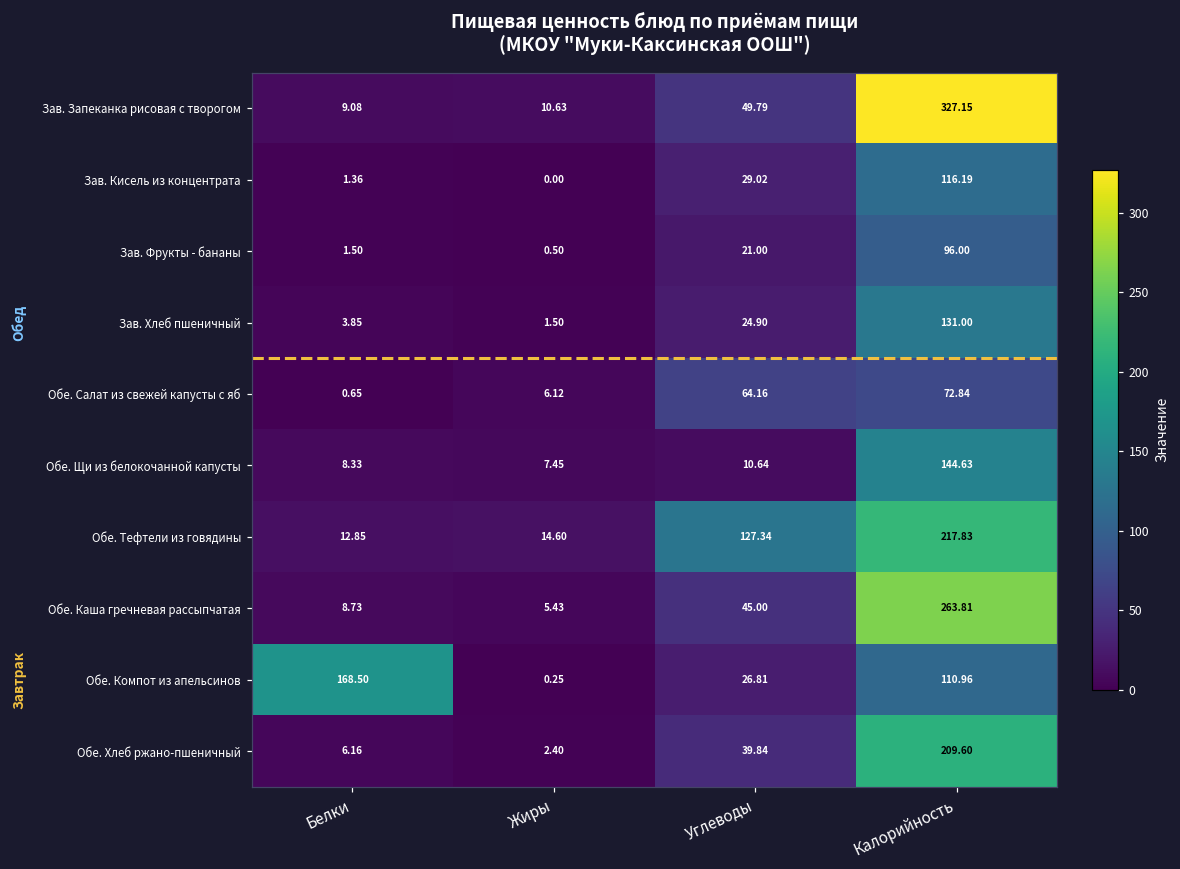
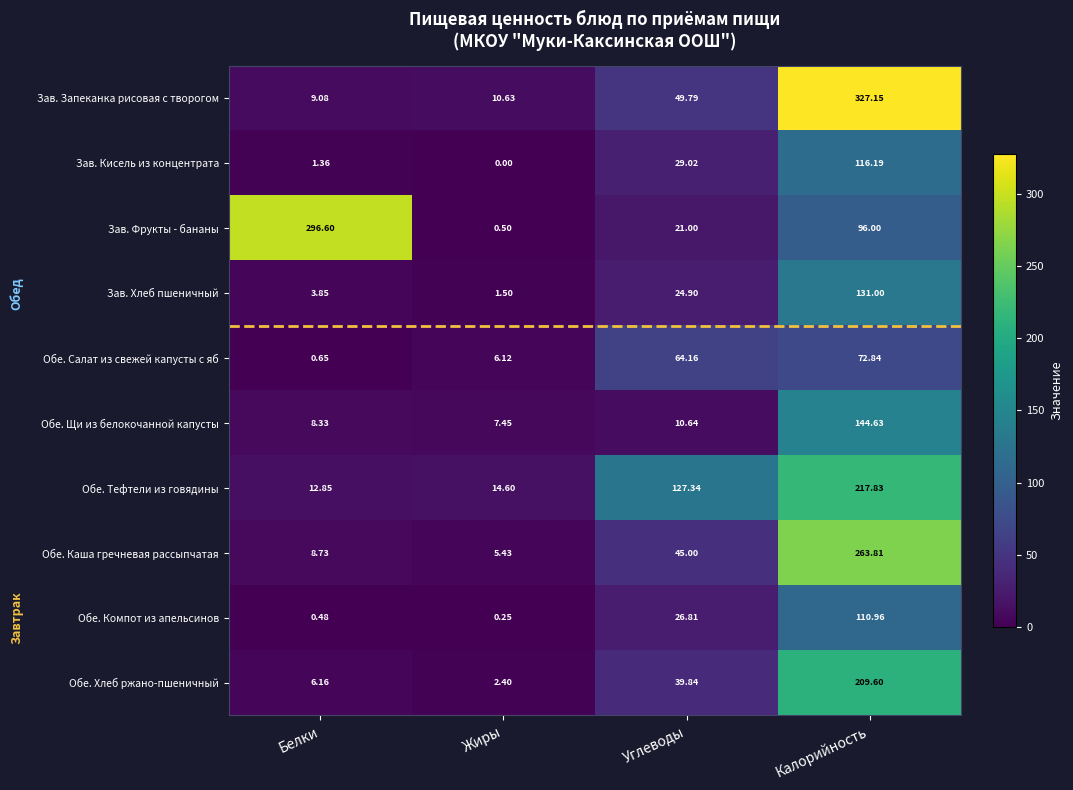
  {
    "Зав. Запеканка рисовая с творогом": {
      "Белки": 9.08,
      "Жиры": 10.63,
      "Углеводы": 49.79,
      "Калорийность": 327.15
    },
    "Зав. Кисель из концентрата": {
      "Белки": 1.36,
      "Жиры": 0.00,
      "Углеводы": 29.02,
      "Калорийность": 116.19
    },
    "Зав. Фрукты - бананы": {
-     "Белки": 1.50,
+     "Белки": 296.60,
      "Жиры": 0.50,
      "Углеводы": 21.00,
      "Калорийность": 96.00
    },
    "Зав. Хлеб пшеничный": {
      "Белки": 3.85,
      "Жиры": 1.50,
      "Углеводы": 24.90,
      "Калорийность": 131.00
    },
    "Обе. Салат из свежей капусты с яб": {
      "Белки": 0.65,
      "Жиры": 6.12,
      "Углеводы": 64.16,
      "Калорийность": 72.84
    },
    "Обе. Щи из белокочанной капусты": {
      "Белки": 8.33,
      "Жиры": 7.45,
      "Углеводы": 10.64,
      "Калорийность": 144.63
    },
    "Обе. Тефтели из говядины": {
      "Белки": 12.85,
      "Жиры": 14.60,
      "Углеводы": 127.34,
      "Калорийность": 217.83
    },
    "Обе. Каша гречневая рассыпчатая": {
      "Белки": 8.73,
      "Жиры": 5.43,
      "Углеводы": 45.00,
      "Калорийность": 263.81
    },
    "Обе. Компот из апельсинов": {
-     "Белки": 168.50,
+     "Белки": 0.48,
      "Жиры": 0.25,
      "Углеводы": 26.81,
      "Калорийность": 110.96
    },
    "Обе. Хлеб ржано-пшеничный": {
      "Белки": 6.16,
      "Жиры": 2.40,
      "Углеводы": 39.84,
      "Калорийность": 209.60
    }
  }
